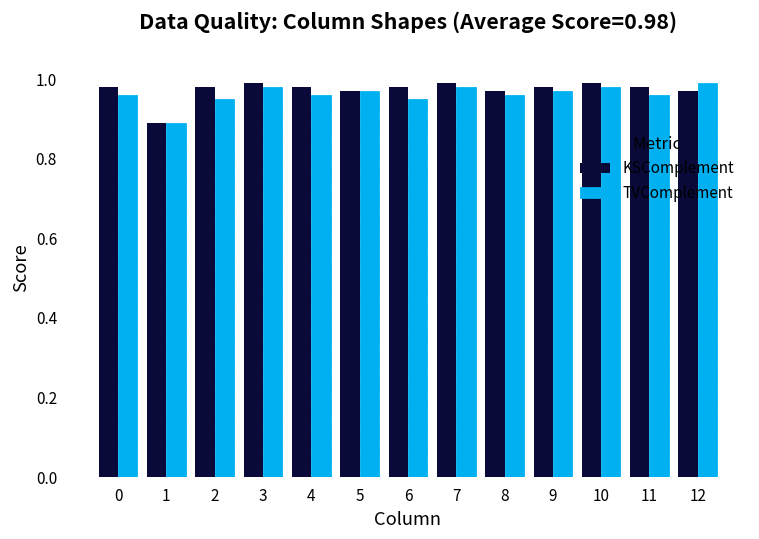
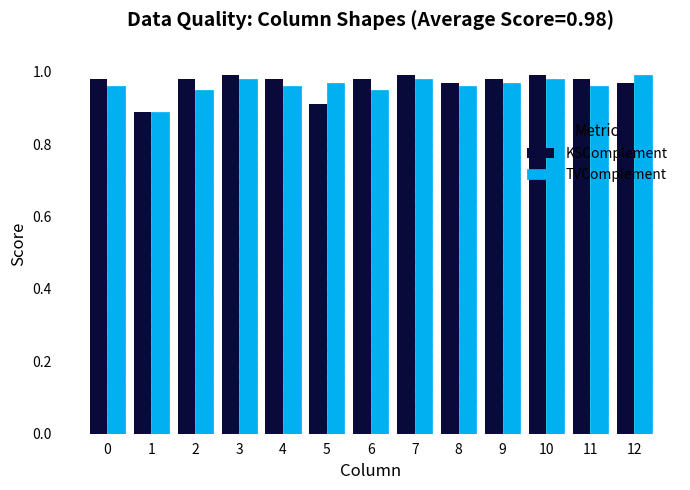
  {
    "KSComplement": {
      "0": 0.98,
      "1": 0.89,
      "2": 0.98,
      "3": 0.99,
      "4": 0.98,
-     "5": 0.97,
+     "5": 0.91,
      "6": 0.98,
      "7": 0.99,
      "8": 0.97,
      "9": 0.98,
      "10": 0.99,
      "11": 0.98,
      "12": 0.97
    },
    "TVComplement": {
      "0": 0.96,
      "1": 0.89,
      "2": 0.95,
      "3": 0.98,
      "4": 0.96,
      "5": 0.97,
      "6": 0.95,
      "7": 0.98,
      "8": 0.96,
      "9": 0.97,
      "10": 0.98,
      "11": 0.96,
      "12": 0.99
    }
  }
